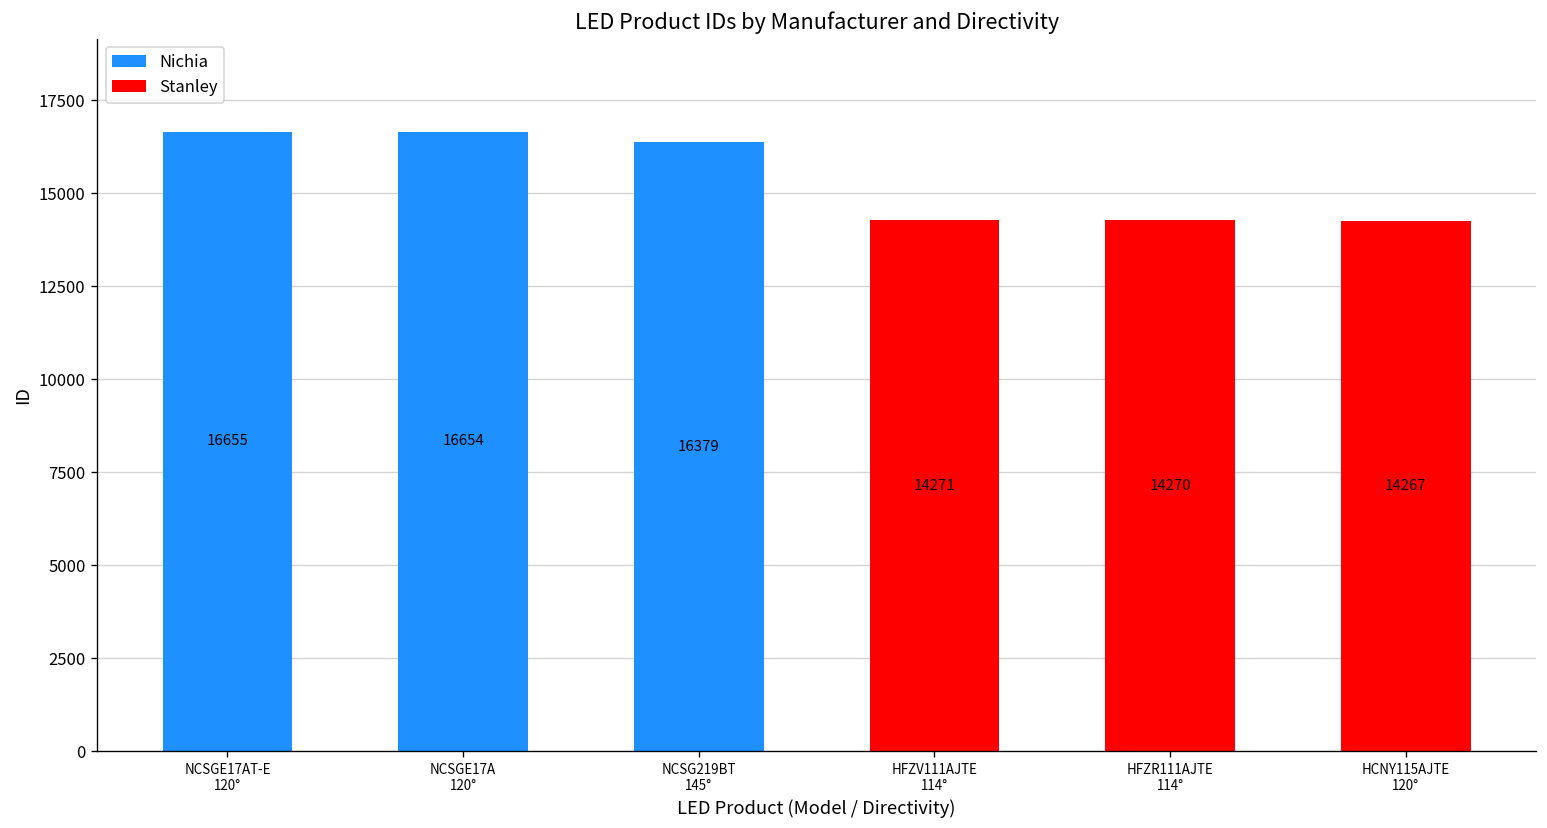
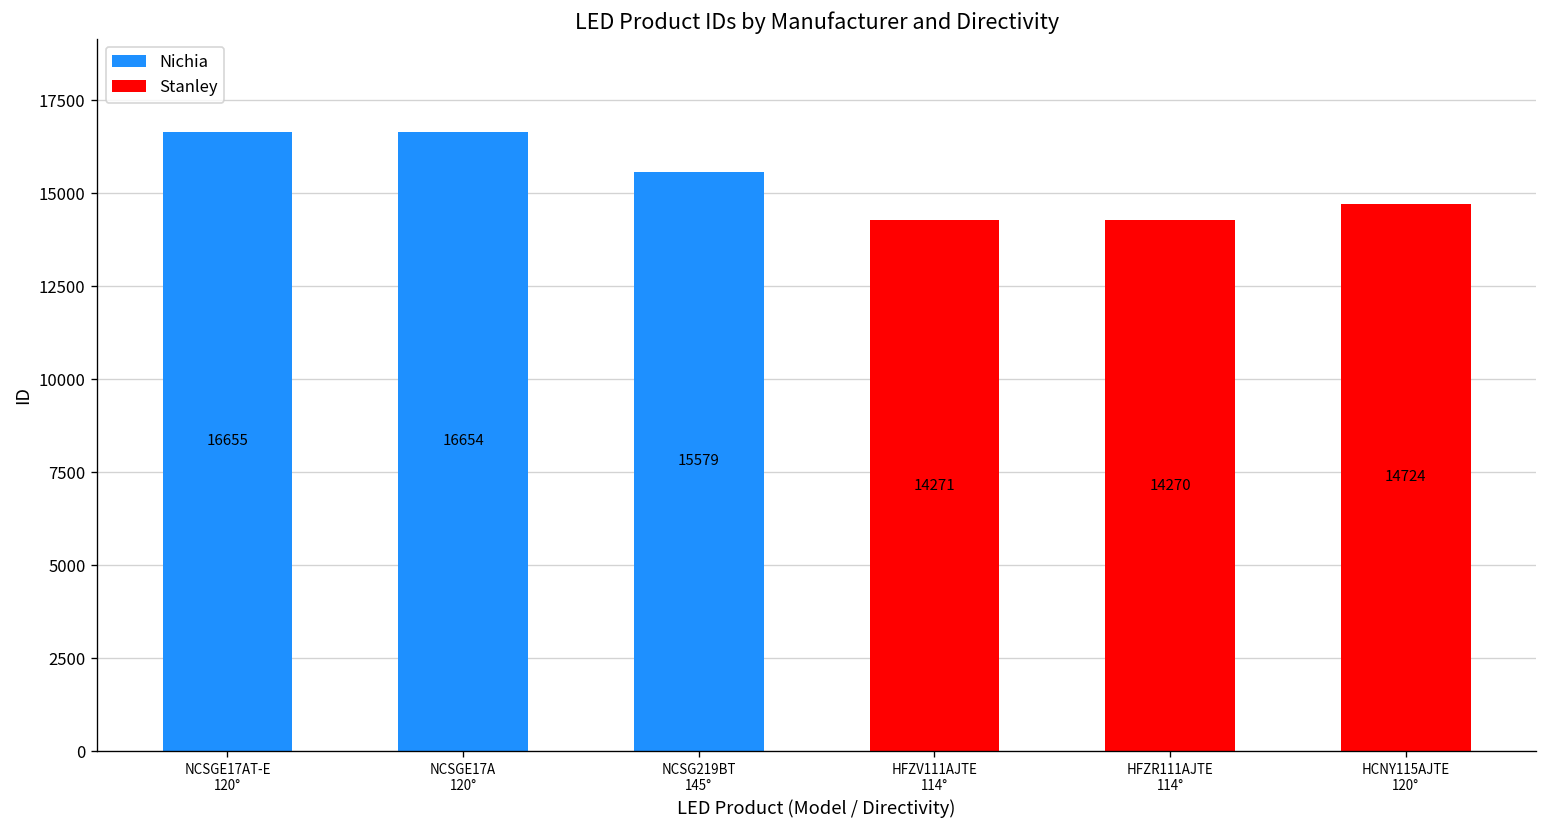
  {
    "Nichia": {
      "NCSGE17AT-E 120°": 16655,
      "NCSGE17A 120°": 16654,
-     "NCSG219BT 145°": 16379
+     "NCSG219BT 145°": 15579
    },
    "Stanley": {
      "HFZV111AJTE 114°": 14271,
      "HFZR111AJTE 114°": 14270,
-     "HCNY115AJTE 120°": 14267
+     "HCNY115AJTE 120°": 14724
    }
  }
